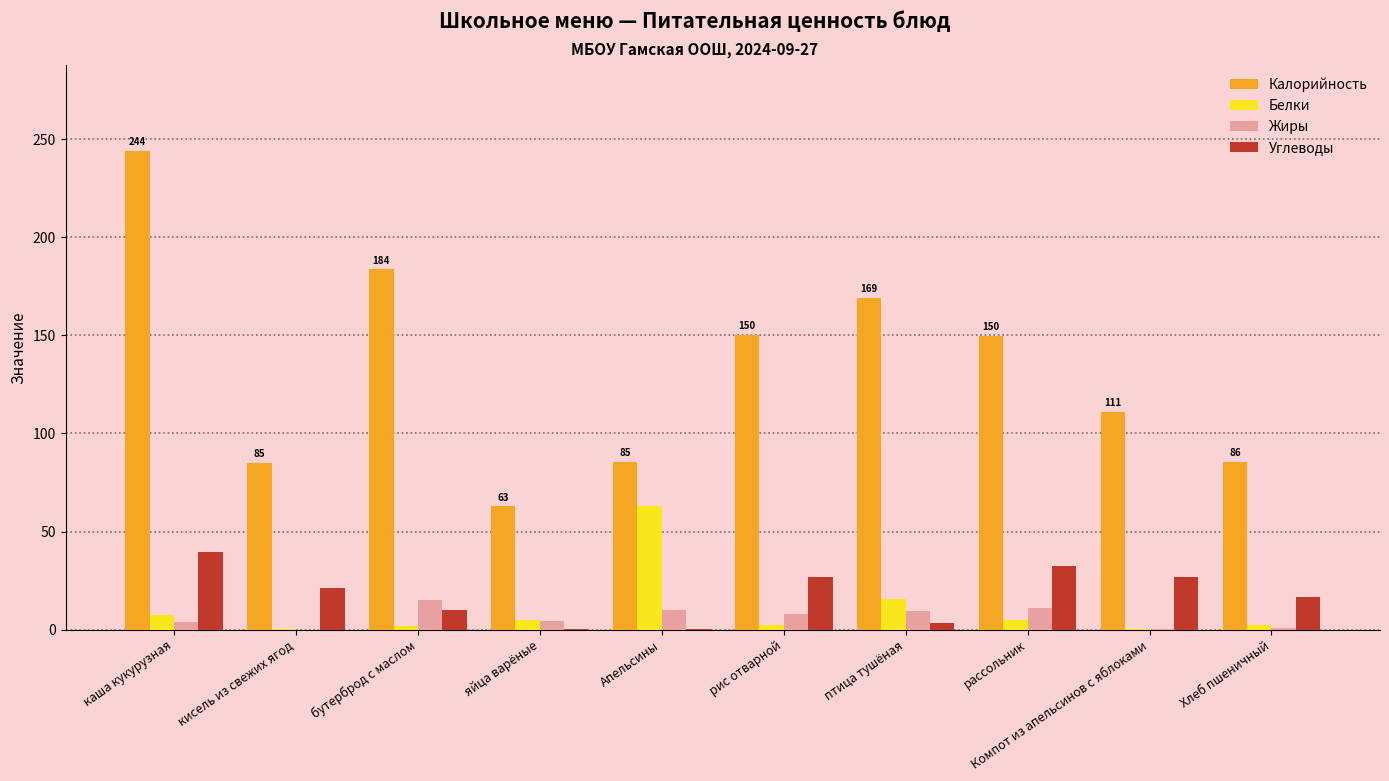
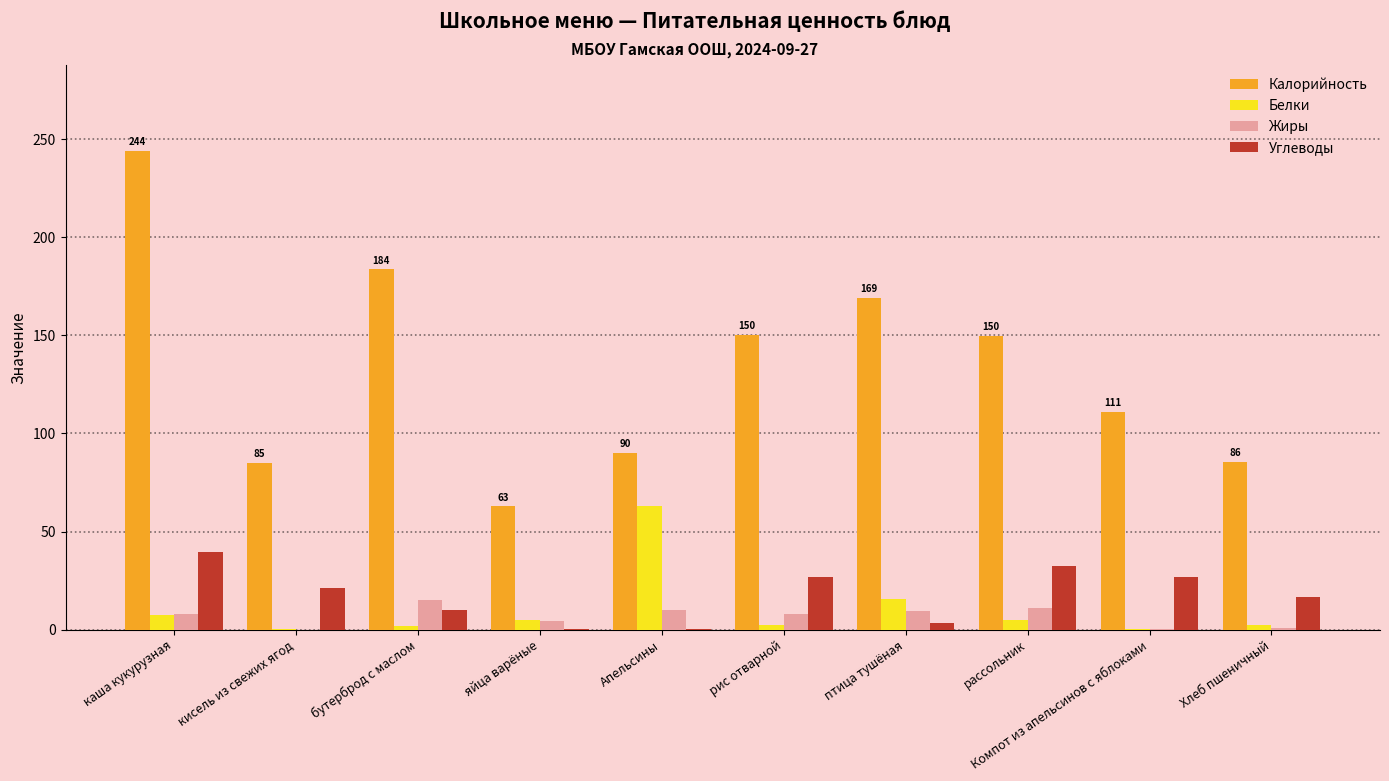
  {
    "Калорийность": {
      "каша кукурузная": 244,
      "кисель из свежих ягод": 85,
      "бутерброд с маслом": 184,
      "яйца варёные": 63,
-     "Апельсины": 85,
+     "Апельсины": 90,
      "рис отварной": 150,
      "птица тушёная": 169,
      "рассольник": 150,
      "Компот из апельсинов с яблоками": 111,
      "Хлеб пшеничный": 86
    },
    "Белки": {
      "каша кукурузная": 7,
      "бутерброд с маслом": 2,
      "яйца варёные": 5,
      "Апельсины": 63,
      "рис отварной": 3,
      "птица тушёная": 16,
      "рассольник": 5,
      "Хлеб пшеничный": 2
    },
    "Жиры": {
-     "каша кукурузная": 4,
+     "каша кукурузная": 8,
      "кисель из свежих ягод": 0,
      "бутерброд с маслом": 15,
      "яйца варёные": 5,
      "Апельсины": 10,
      "рис отварной": 8,
      "птица тушёная": 9,
      "рассольник": 11
    },
    "Углеводы": {
      "каша кукурузная": 40,
      "кисель из свежих ягод": 21,
      "бутерброд с маслом": 10,
      "рис отварной": 27,
      "птица тушёная": 3,
      "рассольник": 32,
      "Компот из апельсинов с яблоками": 27,
      "Хлеб пшеничный": 17
    }
  }
